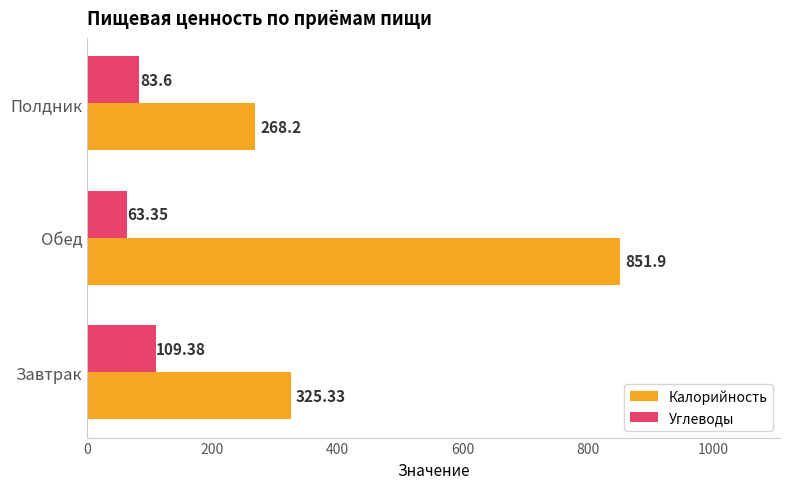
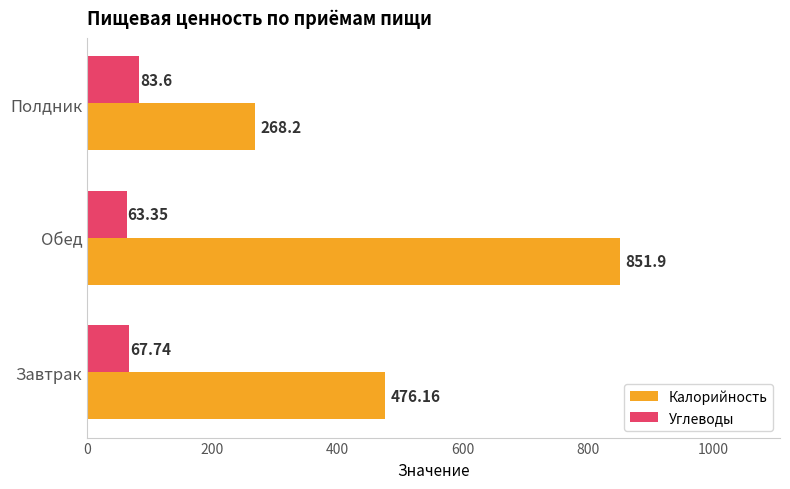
  {
    "Калорийность": {
      "Полдник": 268.2,
      "Обед": 851.9,
-     "Завтрак": 325.33
+     "Завтрак": 476.16
    },
    "Углеводы": {
      "Полдник": 83.6,
      "Обед": 63.35,
-     "Завтрак": 109.38
+     "Завтрак": 67.74
    }
  }
